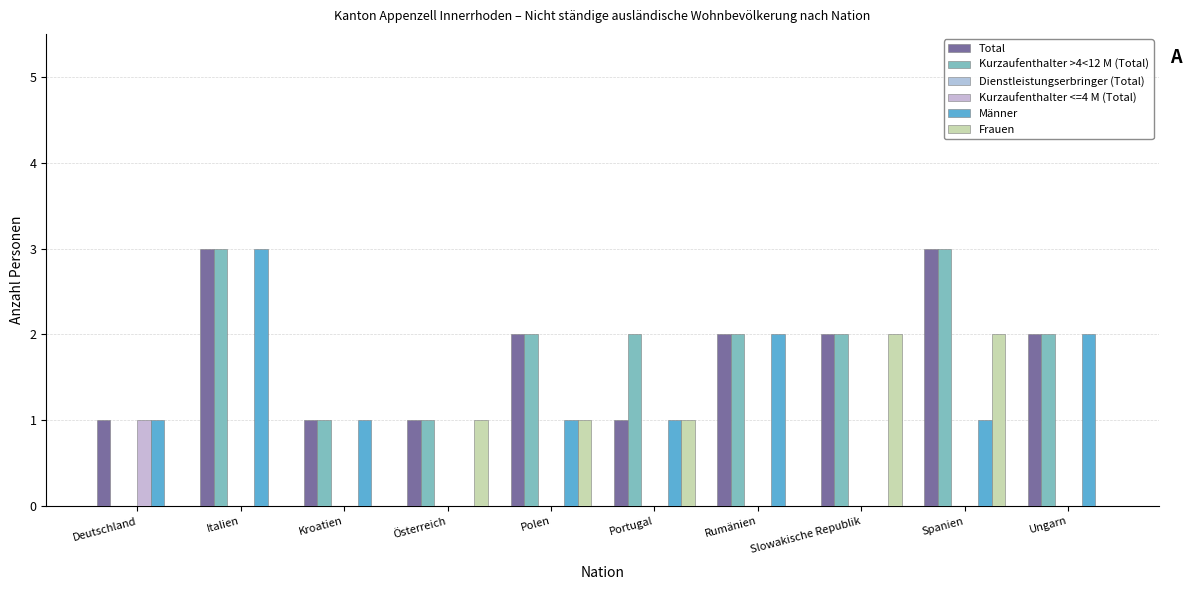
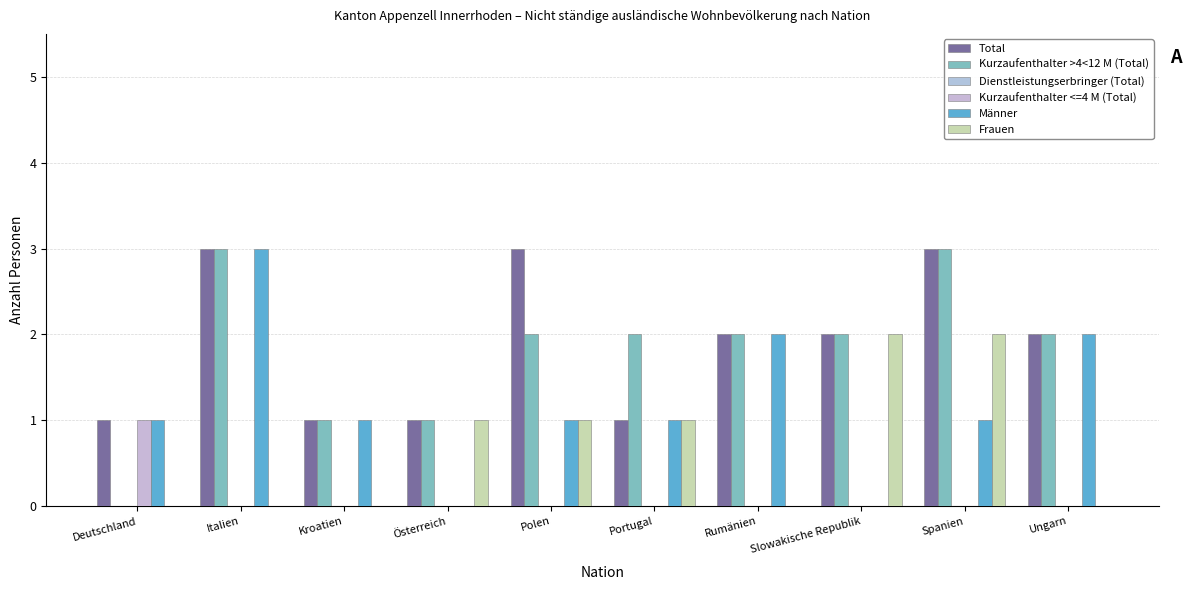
  {
    "Total": {
      "Deutschland": 1,
      "Italien": 3,
      "Kroatien": 1,
      "Österreich": 1,
-     "Polen": 2,
+     "Polen": 3,
      "Portugal": 1,
      "Rumänien": 2,
      "Slowakische Republik": 2,
      "Spanien": 3,
      "Ungarn": 2
    }
  }
